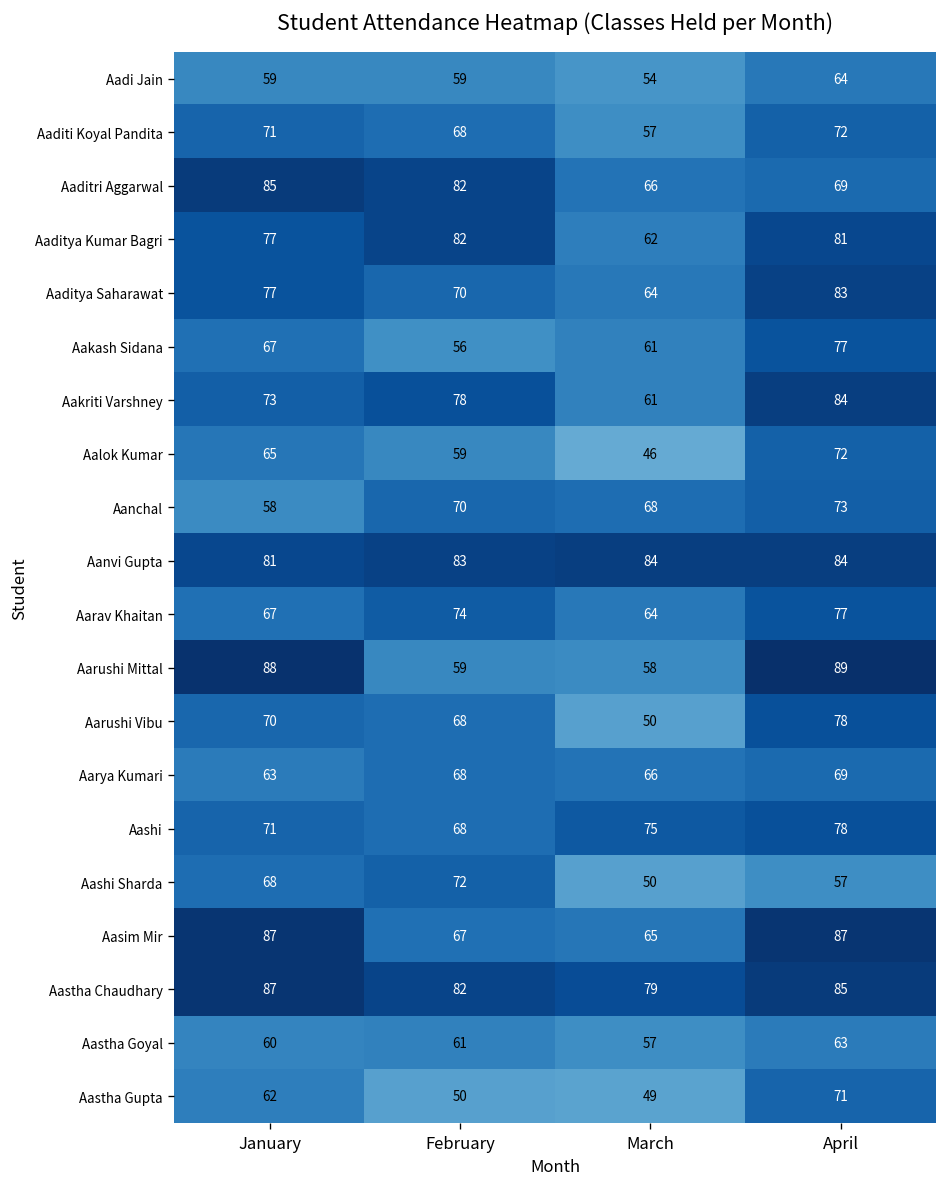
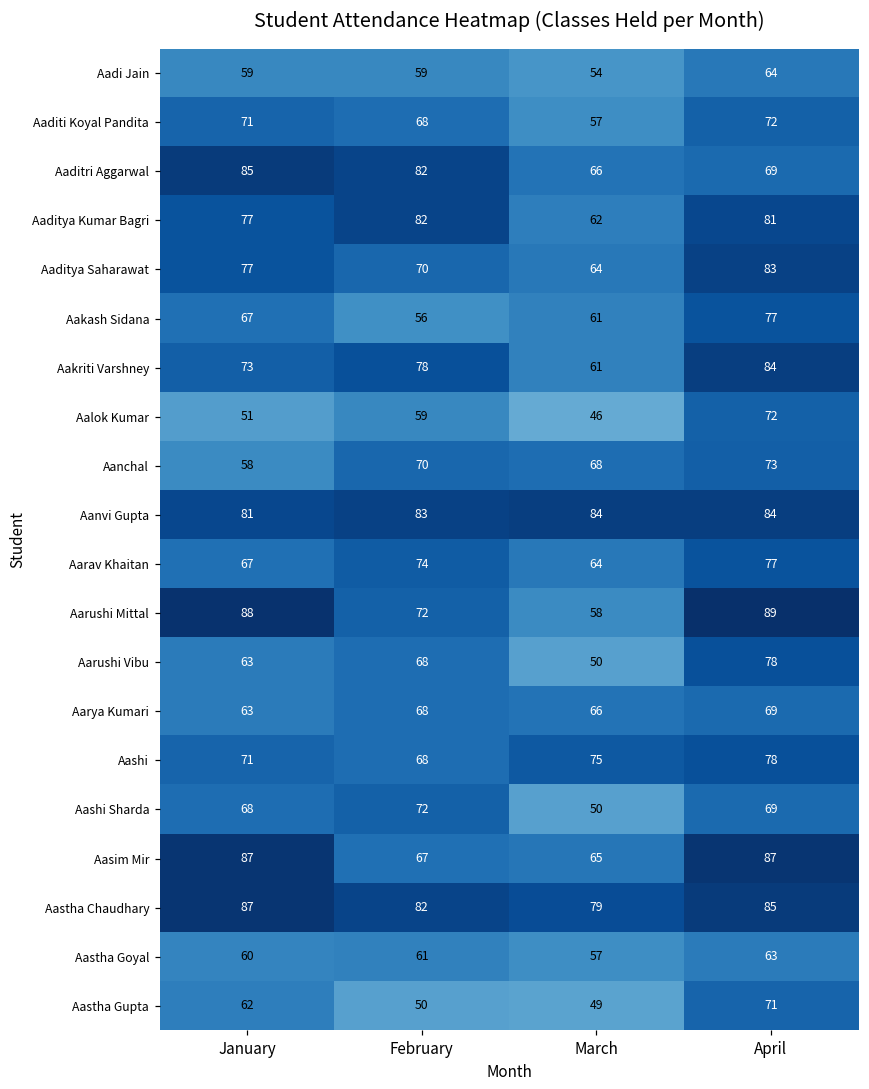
  {
    "Aadi Jain": {
      "January": 59,
      "February": 59,
      "March": 54,
      "April": 64
    },
    "Aaditi Koyal Pandita": {
      "January": 71,
      "February": 68,
      "March": 57,
      "April": 72
    },
    "Aaditri Aggarwal": {
      "January": 85,
      "February": 82,
      "March": 66,
      "April": 69
    },
    "Aaditya Kumar Bagri": {
      "January": 77,
      "February": 82,
      "March": 62,
      "April": 81
    },
    "Aaditya Saharawat": {
      "January": 77,
      "February": 70,
      "March": 64,
      "April": 83
    },
    "Aakash Sidana": {
      "January": 67,
      "February": 56,
      "March": 61,
      "April": 77
    },
    "Aakriti Varshney": {
      "January": 73,
      "February": 78,
      "March": 61,
      "April": 84
    },
    "Aalok Kumar": {
-     "January": 65,
+     "January": 51,
      "February": 59,
      "March": 46,
      "April": 72
    },
    "Aanchal": {
      "January": 58,
      "February": 70,
      "March": 68,
      "April": 73
    },
    "Aanvi Gupta": {
      "January": 81,
      "February": 83,
      "March": 84,
      "April": 84
    },
    "Aarav Khaitan": {
      "January": 67,
      "February": 74,
      "March": 64,
      "April": 77
    },
    "Aarushi Mittal": {
      "January": 88,
-     "February": 59,
+     "February": 72,
      "March": 58,
      "April": 89
    },
    "Aarushi Vibu": {
-     "January": 70,
+     "January": 63,
      "February": 68,
      "March": 50,
      "April": 78
    },
    "Aarya Kumari": {
      "January": 63,
      "February": 68,
      "March": 66,
      "April": 69
    },
    "Aashi": {
      "January": 71,
      "February": 68,
      "March": 75,
      "April": 78
    },
    "Aashi Sharda": {
      "January": 68,
      "February": 72,
      "March": 50,
-     "April": 57
+     "April": 69
    },
    "Aasim Mir": {
      "January": 87,
      "February": 67,
      "March": 65,
      "April": 87
    },
    "Aastha Chaudhary": {
      "January": 87,
      "February": 82,
      "March": 79,
      "April": 85
    },
    "Aastha Goyal": {
      "January": 60,
      "February": 61,
      "March": 57,
      "April": 63
    },
    "Aastha Gupta": {
      "January": 62,
      "February": 50,
      "March": 49,
      "April": 71
    }
  }
